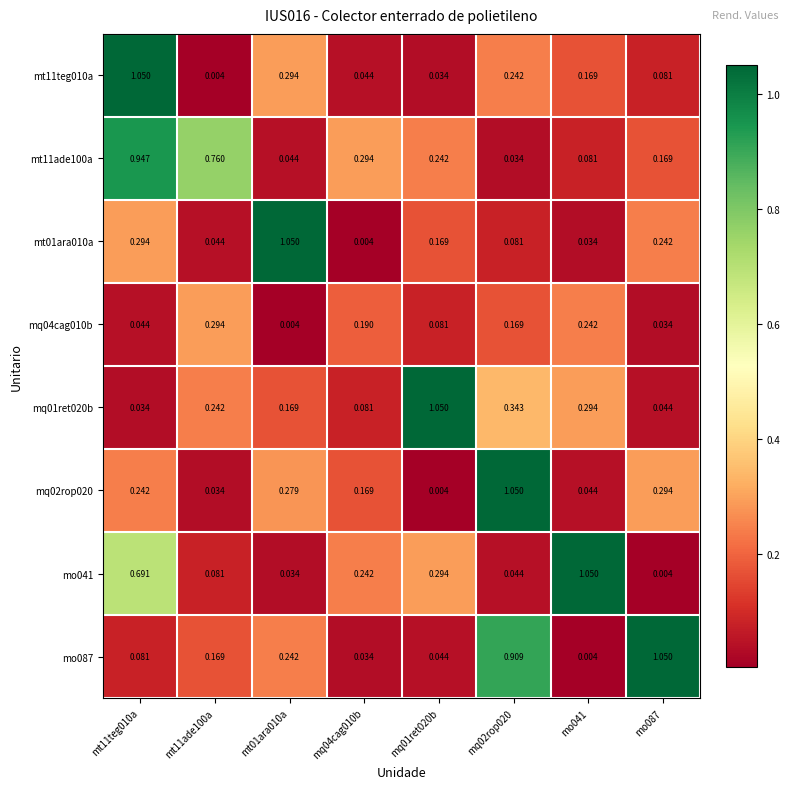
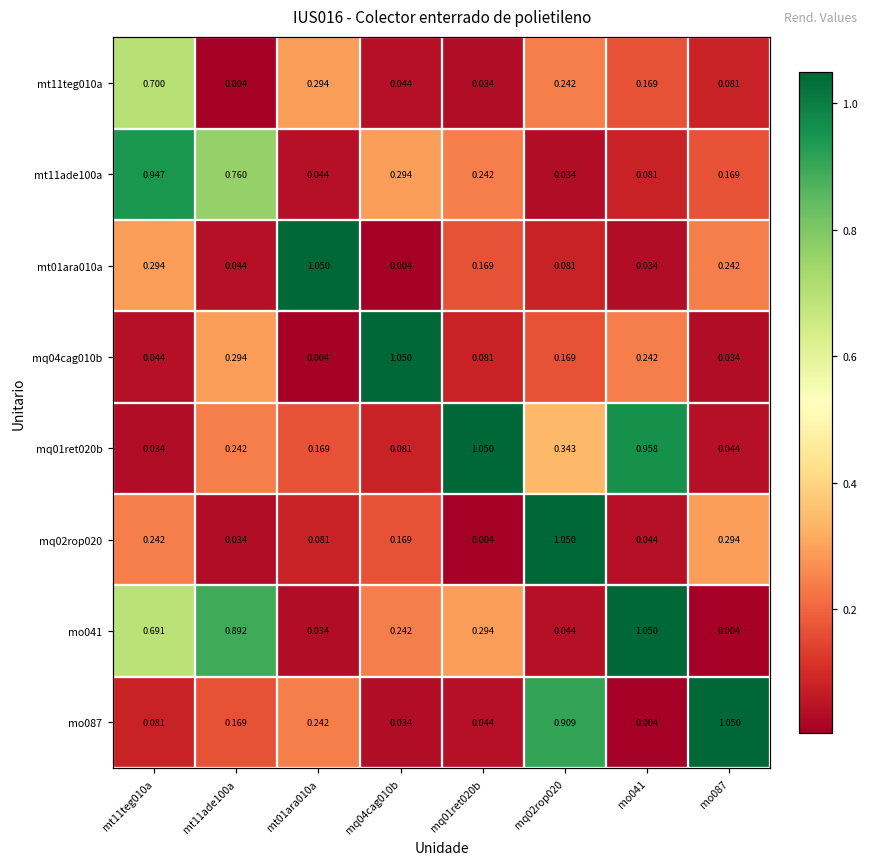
  {
    "mt11teg010a": {
-     "mt11teg010a": 1.050,
+     "mt11teg010a": 0.700,
      "mt11ade100a": 0.004,
      "mt01ara010a": 0.294,
      "mq04cag010b": 0.044,
      "mq01ret020b": 0.034,
      "mq02rop020": 0.242,
      "mo041": 0.169,
      "mo087": 0.081
    },
    "mt11ade100a": {
      "mt11teg010a": 0.947,
      "mt11ade100a": 0.760,
      "mt01ara010a": 0.044,
      "mq04cag010b": 0.294,
      "mq01ret020b": 0.242,
      "mq02rop020": 0.034,
      "mo041": 0.081,
      "mo087": 0.169
    },
    "mt01ara010a": {
      "mt11teg010a": 0.294,
      "mt11ade100a": 0.044,
      "mt01ara010a": 1.050,
      "mq04cag010b": 0.004,
      "mq01ret020b": 0.169,
      "mq02rop020": 0.081,
      "mo041": 0.034,
      "mo087": 0.242
    },
    "mq04cag010b": {
      "mt11teg010a": 0.044,
      "mt11ade100a": 0.294,
      "mt01ara010a": 0.004,
-     "mq04cag010b": 0.190,
+     "mq04cag010b": 1.050,
      "mq01ret020b": 0.081,
      "mq02rop020": 0.169,
      "mo041": 0.242,
      "mo087": 0.034
    },
    "mq01ret020b": {
      "mt11teg010a": 0.034,
      "mt11ade100a": 0.242,
      "mt01ara010a": 0.169,
      "mq04cag010b": 0.081,
      "mq01ret020b": 1.050,
      "mq02rop020": 0.343,
-     "mo041": 0.294,
+     "mo041": 0.958,
      "mo087": 0.044
    },
    "mq02rop020": {
      "mt11teg010a": 0.242,
      "mt11ade100a": 0.034,
-     "mt01ara010a": 0.279,
+     "mt01ara010a": 0.081,
      "mq04cag010b": 0.169,
      "mq01ret020b": 0.004,
      "mq02rop020": 1.050,
      "mo041": 0.044,
      "mo087": 0.294
    },
    "mo041": {
      "mt11teg010a": 0.691,
-     "mt11ade100a": 0.081,
+     "mt11ade100a": 0.892,
      "mt01ara010a": 0.034,
      "mq04cag010b": 0.242,
      "mq01ret020b": 0.294,
      "mq02rop020": 0.044,
      "mo041": 1.050,
      "mo087": 0.004
    },
    "mo087": {
      "mt11teg010a": 0.081,
      "mt11ade100a": 0.169,
      "mt01ara010a": 0.242,
      "mq04cag010b": 0.034,
      "mq01ret020b": 0.044,
      "mq02rop020": 0.909,
      "mo041": 0.004,
      "mo087": 1.050
    }
  }
